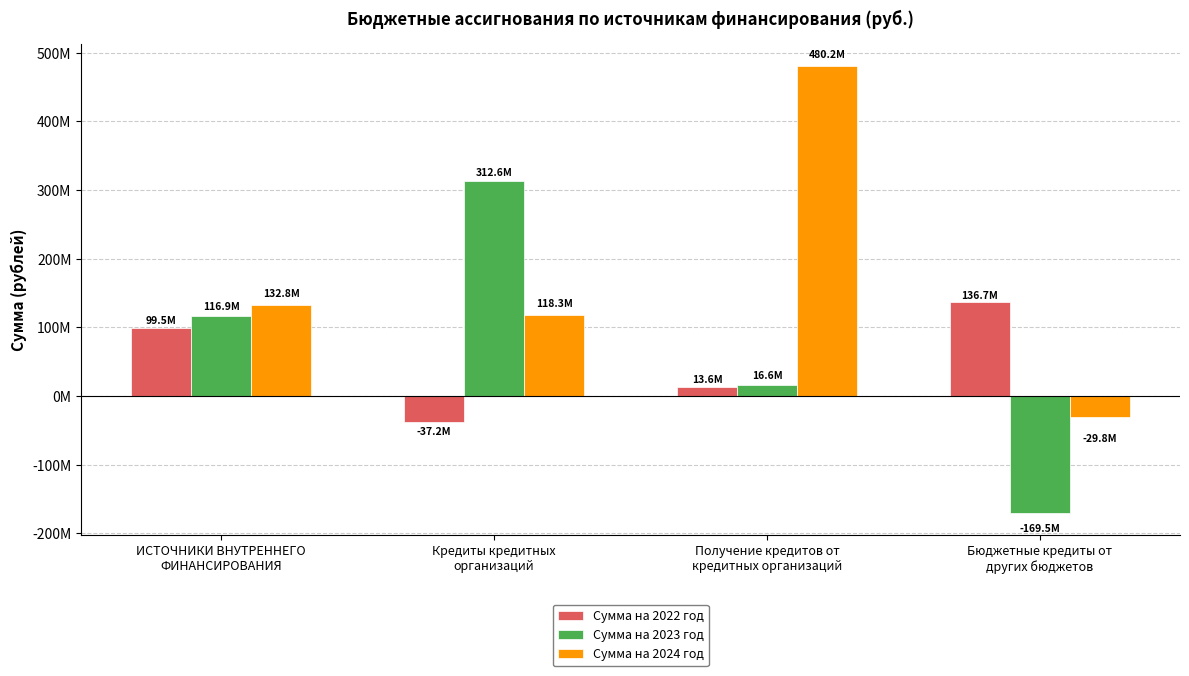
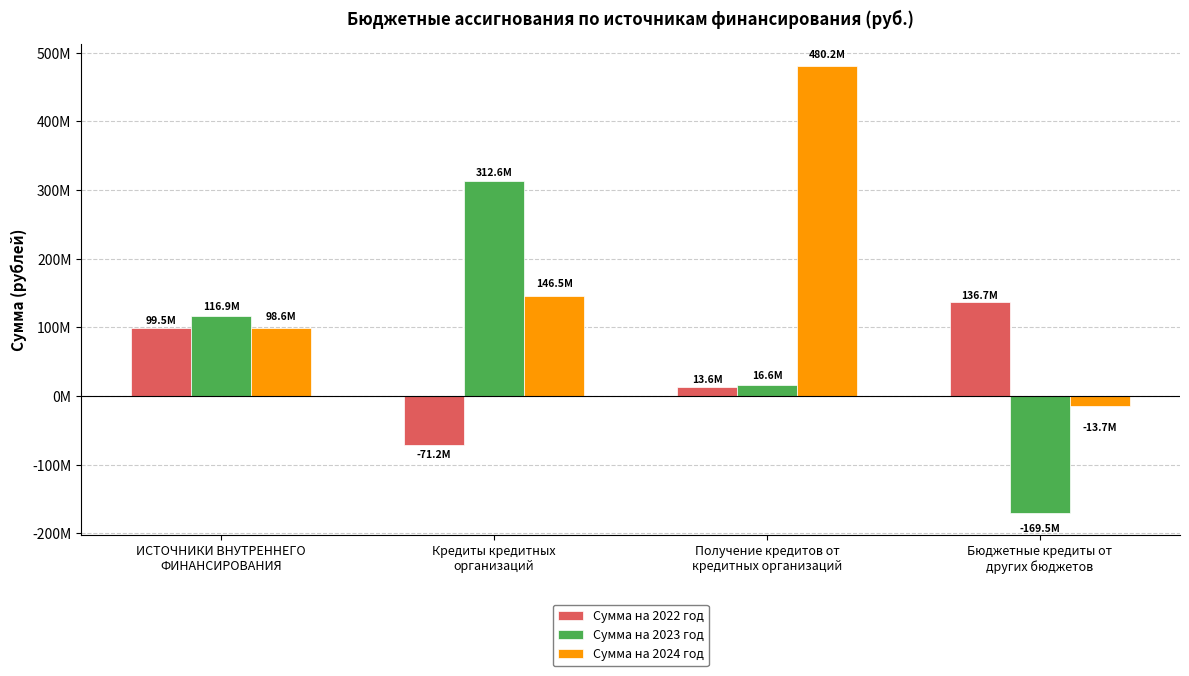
  {
    "Сумма на 2022 год": {
      "ИСТОЧНИКИ ВНУТРЕННЕГО ФИНАНСИРОВАНИЯ": "99.5M",
-     "Кредиты кредитных организаций": "-37.2M",
+     "Кредиты кредитных организаций": "-71.2M",
      "Получение кредитов от кредитных организаций": "13.6M",
      "Бюджетные кредиты от других бюджетов": "136.7M"
    },
    "Сумма на 2023 год": {
      "ИСТОЧНИКИ ВНУТРЕННЕГО ФИНАНСИРОВАНИЯ": "116.9M",
      "Кредиты кредитных организаций": "312.6M",
      "Получение кредитов от кредитных организаций": "16.6M",
      "Бюджетные кредиты от других бюджетов": "-169.5M"
    },
    "Сумма на 2024 год": {
-     "ИСТОЧНИКИ ВНУТРЕННЕГО ФИНАНСИРОВАНИЯ": "132.8M",
-     "Кредиты кредитных организаций": "118.3M",
+     "ИСТОЧНИКИ ВНУТРЕННЕГО ФИНАНСИРОВАНИЯ": "98.6M",
+     "Кредиты кредитных организаций": "146.5M",
      "Получение кредитов от кредитных организаций": "480.2M",
-     "Бюджетные кредиты от других бюджетов": "-29.8M"
+     "Бюджетные кредиты от других бюджетов": "-13.7M"
    }
  }
